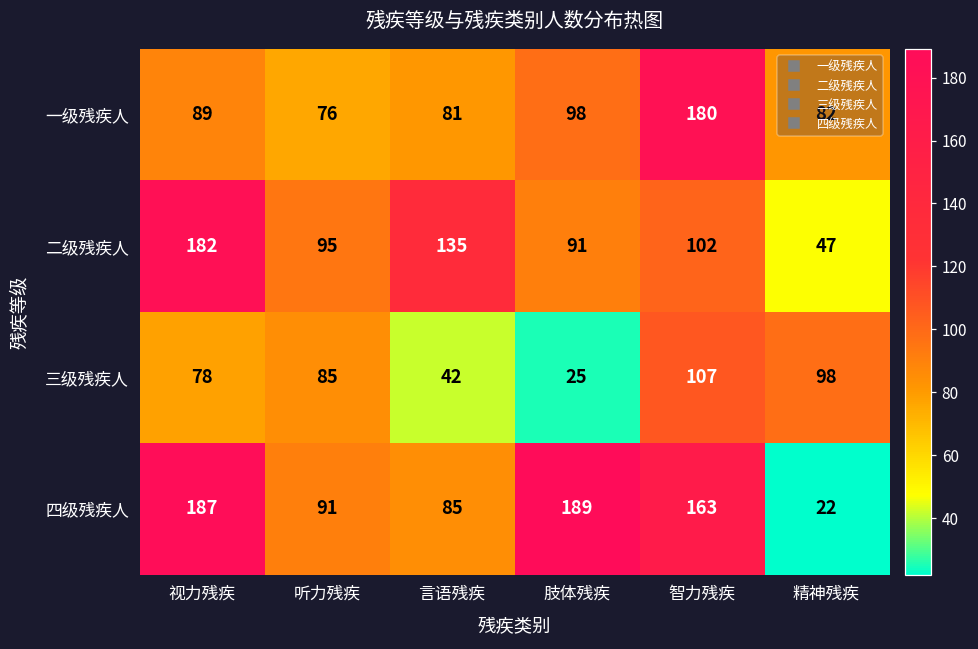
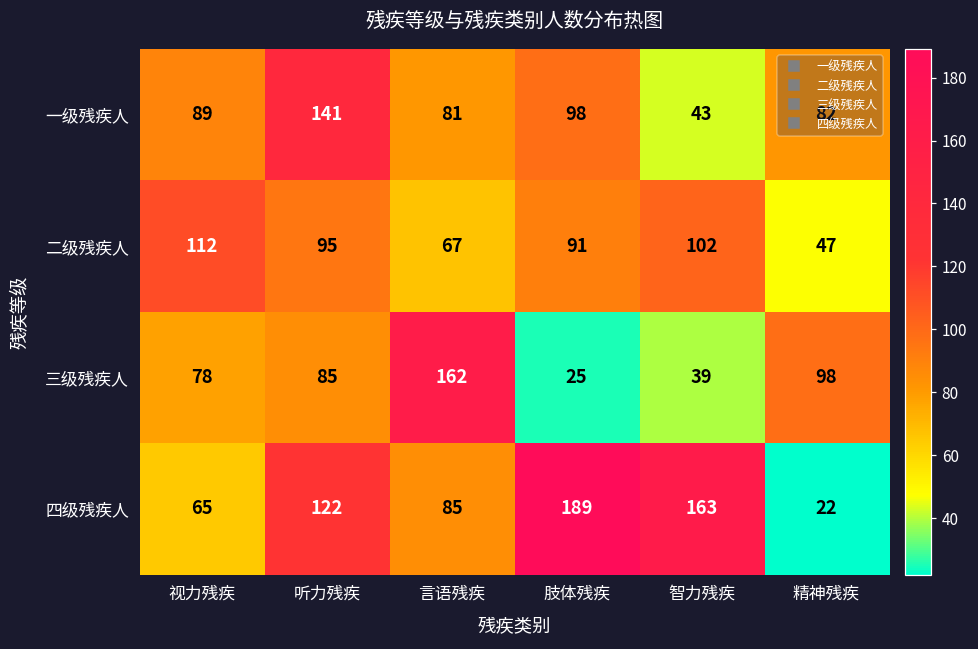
  {
    "一级残疾人": {
      "视力残疾": 89,
-     "听力残疾": 76,
+     "听力残疾": 141,
      "言语残疾": 81,
      "肢体残疾": 98,
-     "智力残疾": 180
+     "智力残疾": 43
    },
    "二级残疾人": {
-     "视力残疾": 182,
+     "视力残疾": 112,
      "听力残疾": 95,
-     "言语残疾": 135,
+     "言语残疾": 67,
      "肢体残疾": 91,
      "智力残疾": 102,
      "精神残疾": 47
    },
    "三级残疾人": {
      "视力残疾": 78,
      "听力残疾": 85,
-     "言语残疾": 42,
+     "言语残疾": 162,
      "肢体残疾": 25,
-     "智力残疾": 107,
+     "智力残疾": 39,
      "精神残疾": 98
    },
    "四级残疾人": {
-     "视力残疾": 187,
-     "听力残疾": 91,
+     "视力残疾": 65,
+     "听力残疾": 122,
      "言语残疾": 85,
      "肢体残疾": 189,
      "智力残疾": 163,
      "精神残疾": 22
    }
  }
